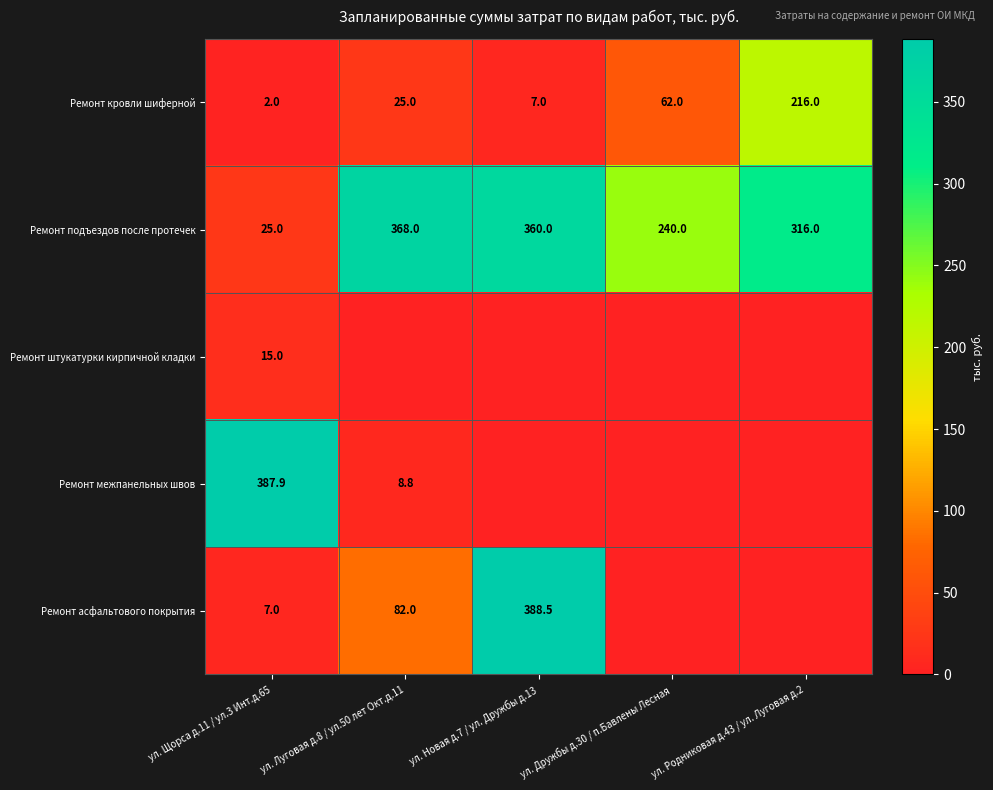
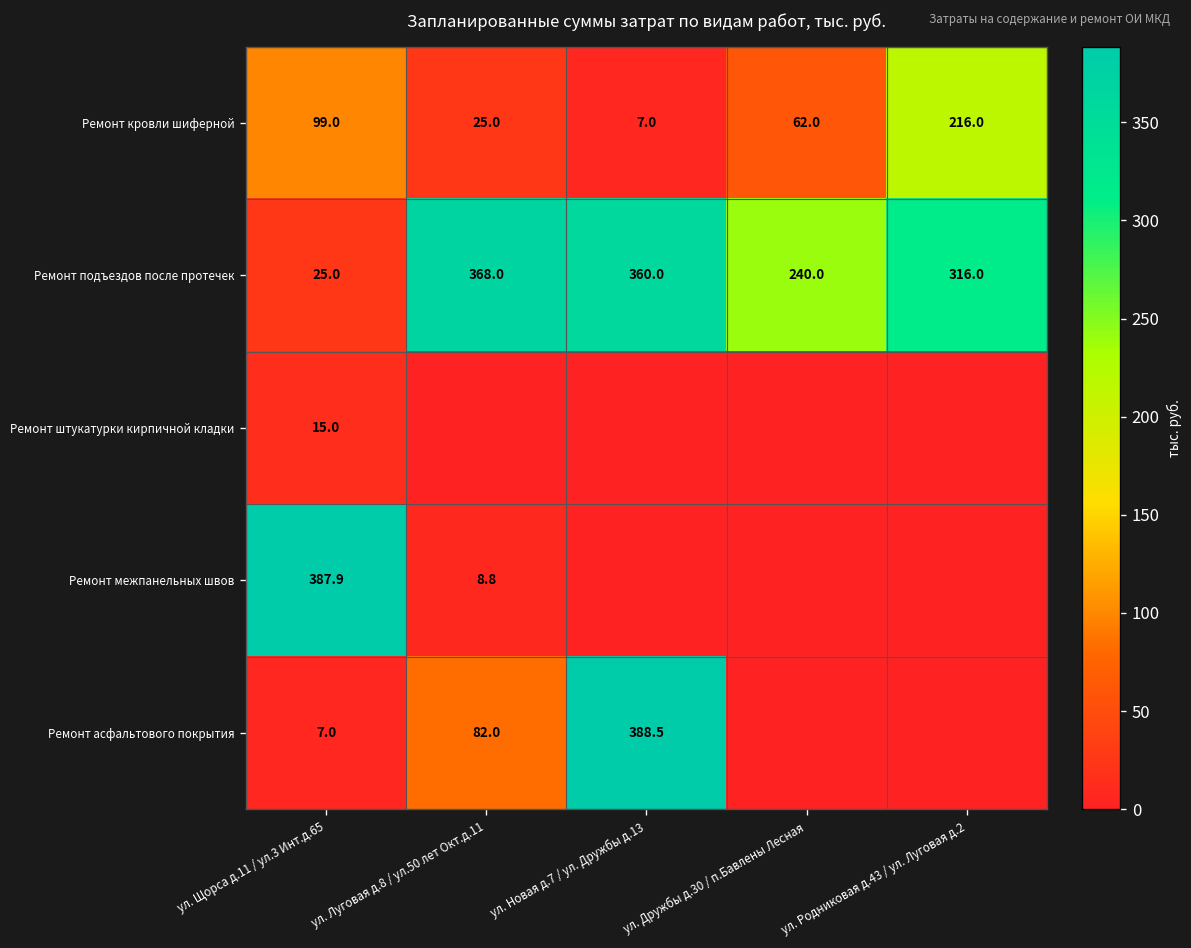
  {
    "Ремонт кровли шиферной": {
-     "ул. Щорса д.11 / ул.3 Инт.д.65": 2.0,
+     "ул. Щорса д.11 / ул.3 Инт.д.65": 99.0,
      "ул. Луговая д.8 / ул.50 лет Окт.д.11": 25.0,
      "ул. Новая д.7 / ул. Дружбы д.13": 7.0,
      "ул. Дружбы д.30 / п.Бавлены Лесная": 62.0,
      "ул. Родниковая д.43 / ул. Луговая д.2": 216.0
    },
    "Ремонт подъездов после протечек": {
      "ул. Щорса д.11 / ул.3 Инт.д.65": 25.0,
      "ул. Луговая д.8 / ул.50 лет Окт.д.11": 368.0,
      "ул. Новая д.7 / ул. Дружбы д.13": 360.0,
      "ул. Дружбы д.30 / п.Бавлены Лесная": 240.0,
      "ул. Родниковая д.43 / ул. Луговая д.2": 316.0
    },
    "Ремонт штукатурки кирпичной кладки": {
      "ул. Щорса д.11 / ул.3 Инт.д.65": 15.0
    },
    "Ремонт межпанельных швов": {
      "ул. Щорса д.11 / ул.3 Инт.д.65": 387.9,
      "ул. Луговая д.8 / ул.50 лет Окт.д.11": 8.8
    },
    "Ремонт асфальтового покрытия": {
      "ул. Щорса д.11 / ул.3 Инт.д.65": 7.0,
      "ул. Луговая д.8 / ул.50 лет Окт.д.11": 82.0,
      "ул. Новая д.7 / ул. Дружбы д.13": 388.5
    }
  }
